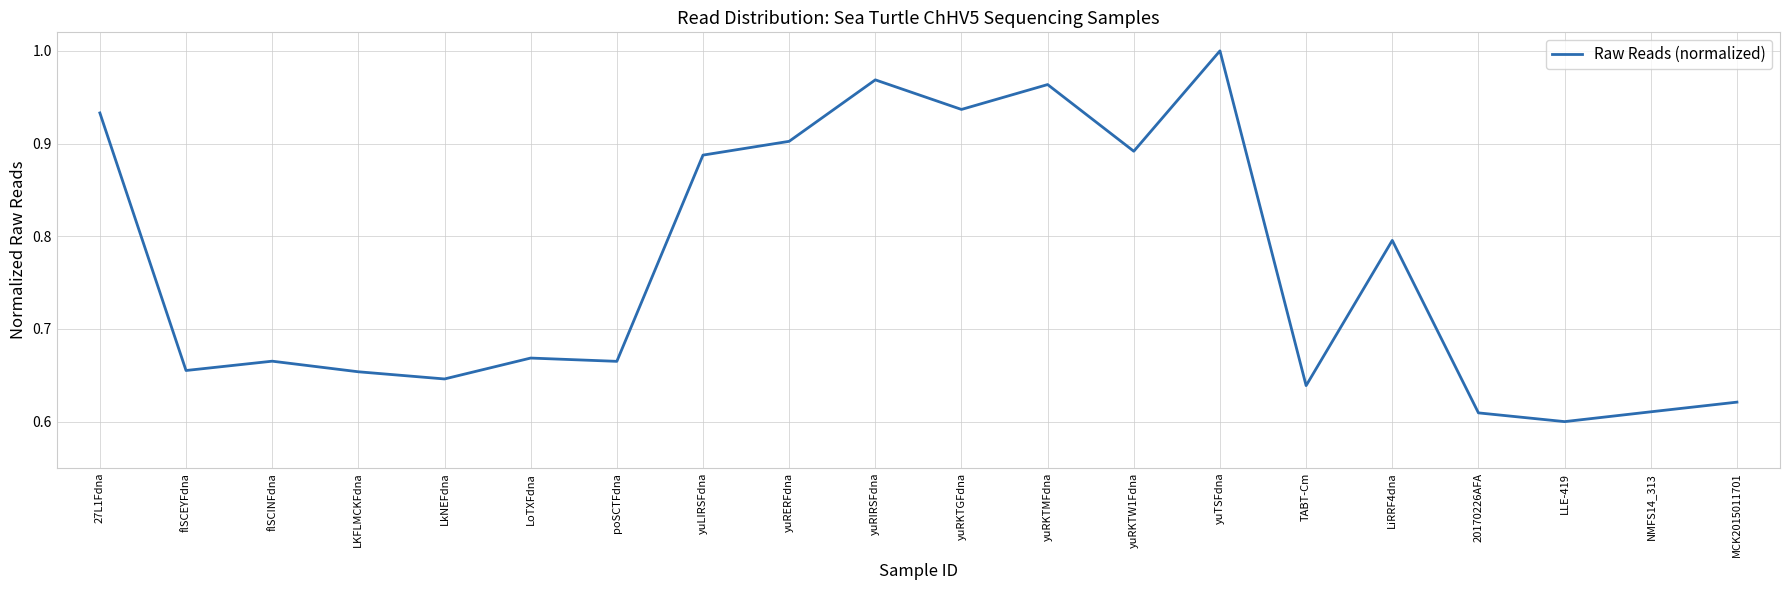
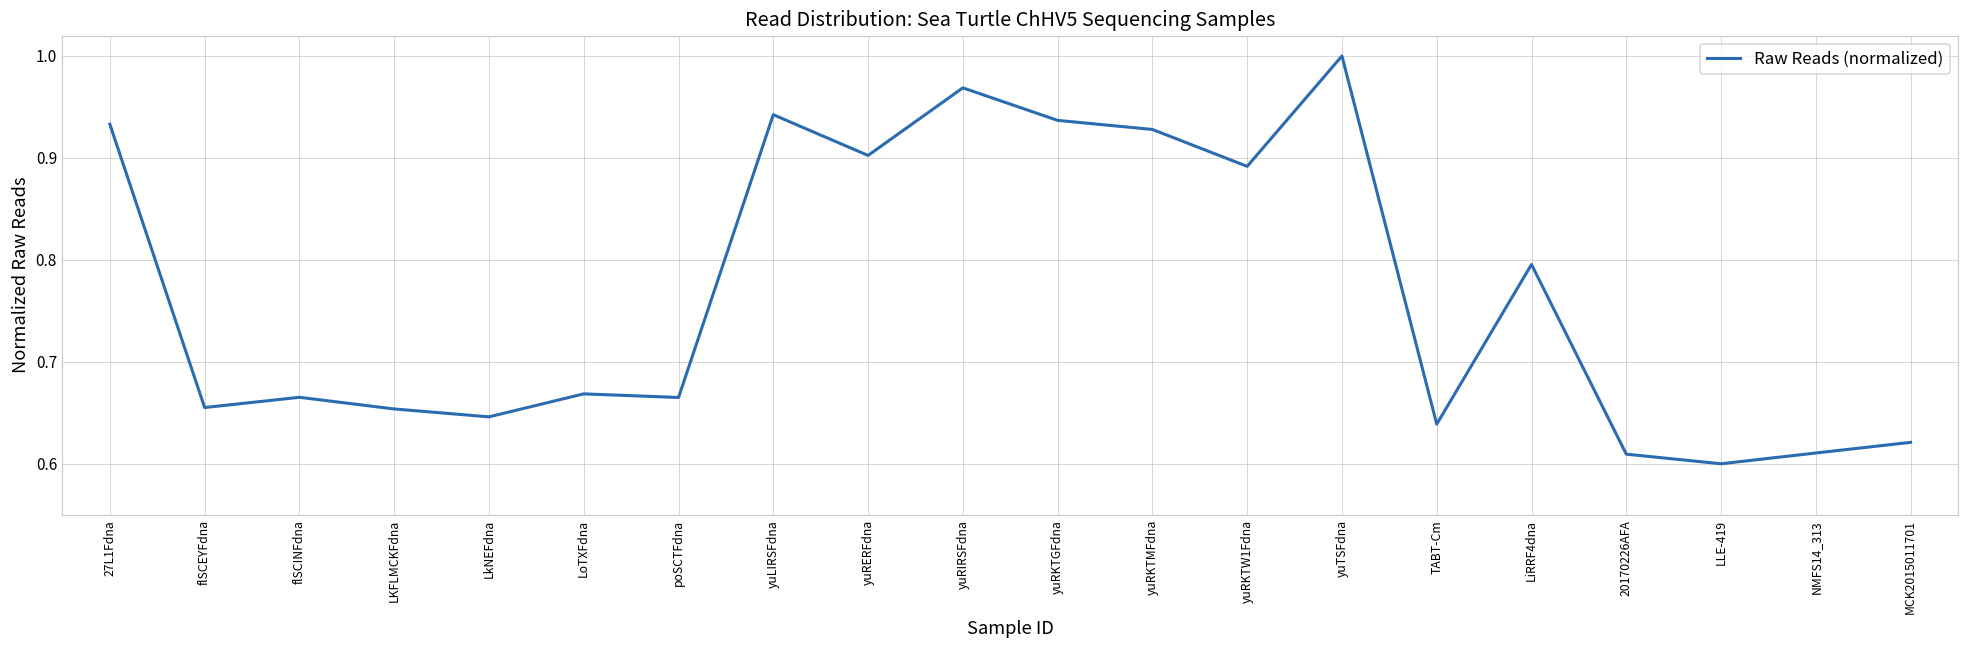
  {
    "27L1Fdna": 0.93,
    "flSCEYFdna": 0.66,
    "flSCINFdna": 0.67,
    "LKFLMCKFdna": 0.65,
    "LkNEFdna": 0.65,
    "LoTXFdna": 0.67,
    "poSCTFdna": 0.67,
-   "yuLIRSFdna": 0.89,
+   "yuLIRSFdna": 0.94,
    "yuRERFdna": 0.90,
    "yuRIRSFdna": 0.97,
    "yuRKTGFdna": 0.94,
-   "yuRKTMFdna": 0.96,
+   "yuRKTMFdna": 0.93,
    "yuRKTW1Fdna": 0.89,
    "yuTSFdna": 1.00,
    "TABT-Cm": 0.64,
    "LiRRF4dna": 0.80,
    "20170226AFA": 0.61,
    "LLE-419": 0.60,
    "NMFS14_313": 0.61,
    "MCK2015011701": 0.62
  }
